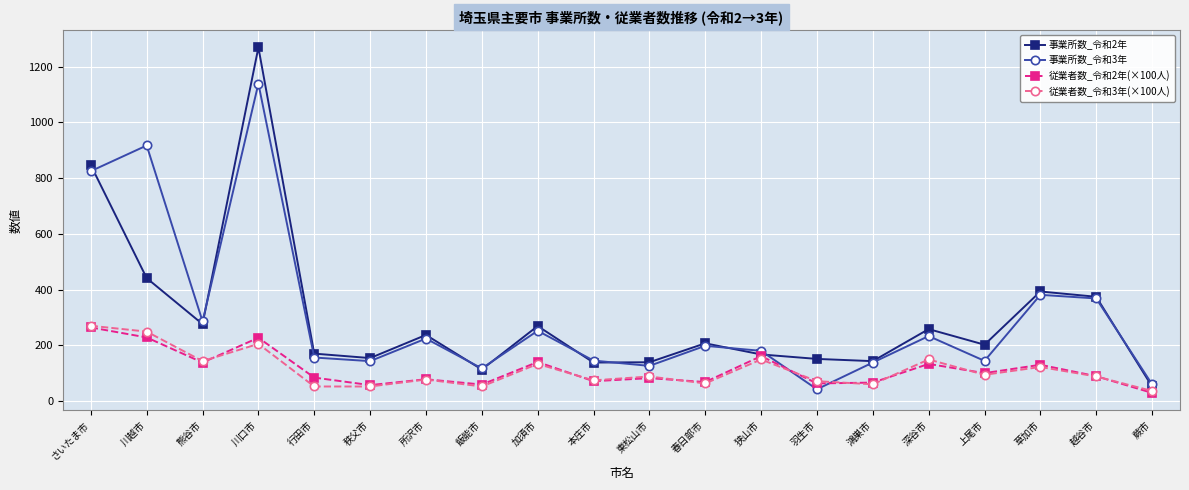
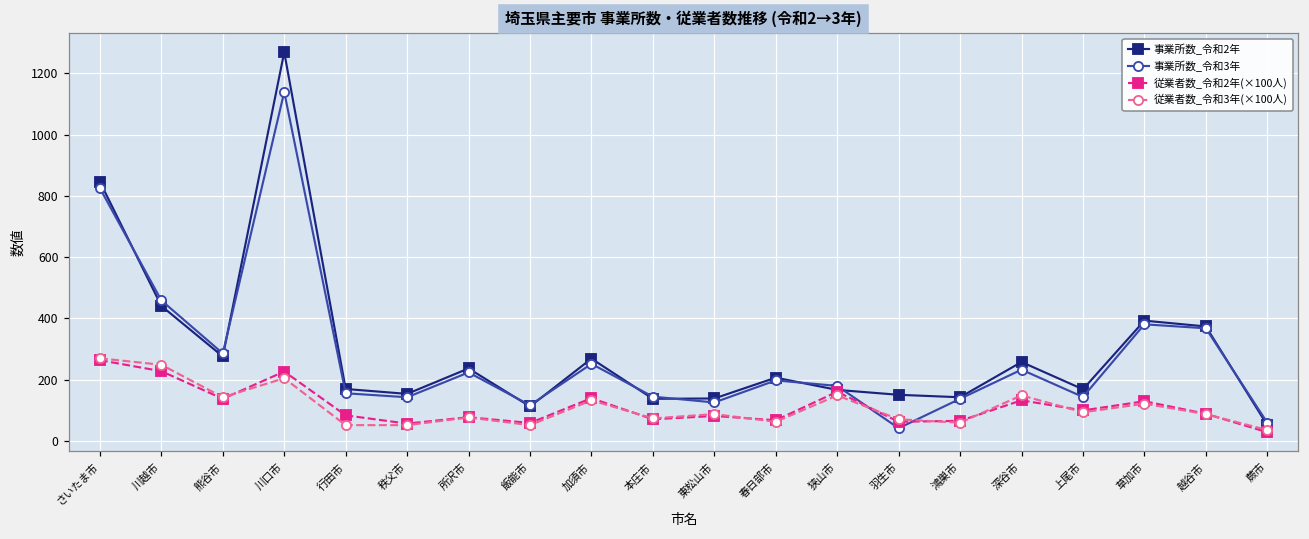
  {
    "事業所数_令和2年": {
      "さいたま市": 850,
      "川越市": 440,
      "熊谷市": 280,
      "川口市": 1270,
      "行田市": 170,
      "秩父市": 150,
      "所沢市": 240,
      "加須市": 270,
      "東松山市": 140,
      "羽生市": 150,
      "深谷市": 260,
-     "上尾市": 200,
+     "上尾市": 170,
      "草加市": 390
    },
    "事業所数_令和3年": {
      "さいたま市": 830,
-     "川越市": 920,
+     "川越市": 460,
      "熊谷市": 290,
      "川口市": 1140,
      "行田市": 160,
      "秩父市": 140,
      "所沢市": 220,
      "加須市": 250,
      "東松山市": 130,
      "狭山市": 180,
      "羽生市": 40,
      "深谷市": 230,
      "上尾市": 140,
      "草加市": 380
    },
    "従業者数_令和2年(×100人)": {
      "川越市": 230,
      "川口市": 230,
      "行田市": 80,
      "深谷市": 130
    },
    "従業者数_令和3年(×100人)": {
      "川越市": 250,
      "川口市": 210,
      "行田市": 50,
      "狭山市": 150,
      "深谷市": 150
    }
  }
